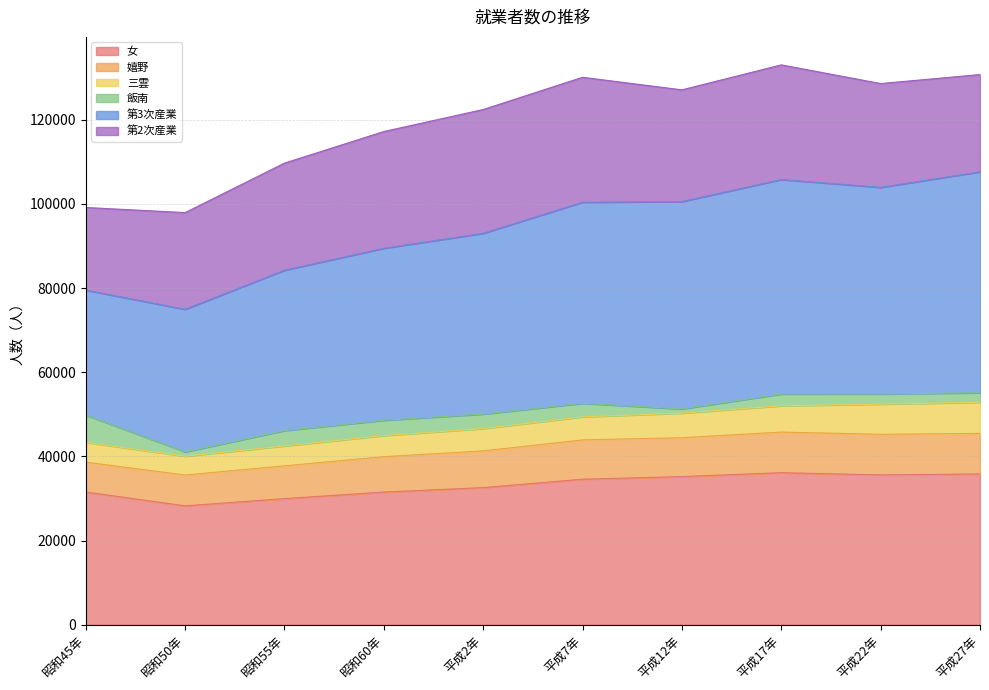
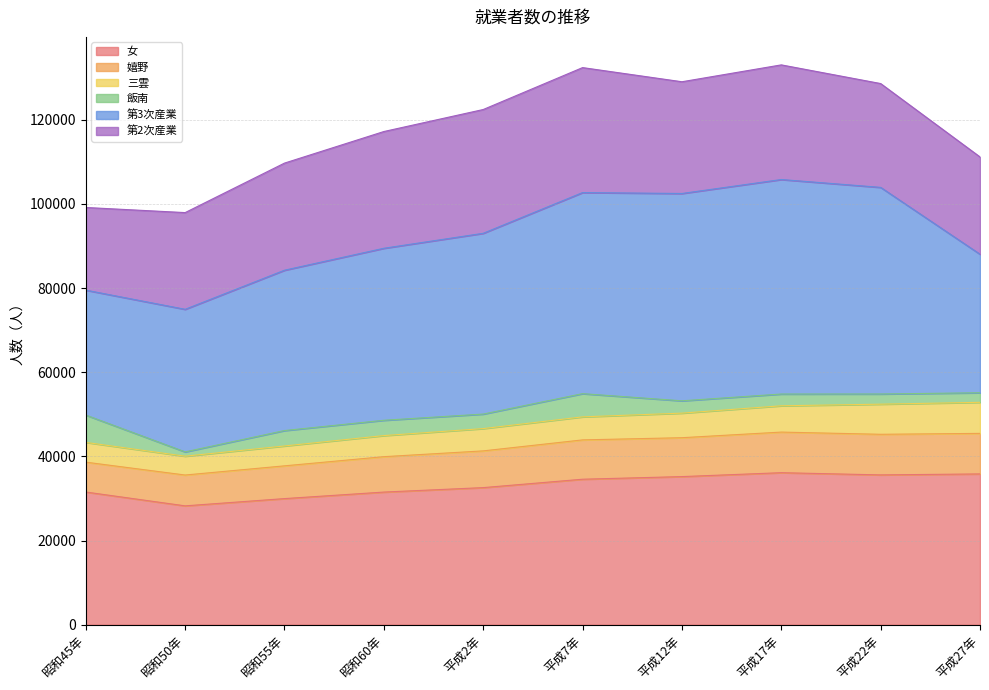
  {
    "飯南": {
      "昭和45年": 6000,
      "昭和50年": 1000,
      "昭和55年": 4000,
      "昭和60年": 4000,
      "平成2年": 3000,
-     "平成7年": 3000,
-     "平成12年": 1000,
+     "平成7年": 6000,
+     "平成12年": 3000,
      "平成17年": 3000,
      "平成22年": 2000,
      "平成27年": 2000
    },
    "第3次産業": {
      "昭和45年": 30000,
      "昭和50年": 34000,
      "昭和55年": 38000,
      "昭和60年": 41000,
      "平成2年": 43000,
      "平成7年": 48000,
      "平成12年": 49000,
      "平成17年": 51000,
      "平成22年": 49000,
-     "平成27年": 53000
+     "平成27年": 33000
    },
    "第2次産業": {
      "昭和45年": 20000,
      "昭和50年": 23000,
      "昭和55年": 25000,
      "昭和60年": 28000,
      "平成2年": 29000,
      "平成7年": 30000,
      "平成12年": 27000,
      "平成17年": 27000,
      "平成22年": 25000,
      "平成27年": 23000
    }
  }
